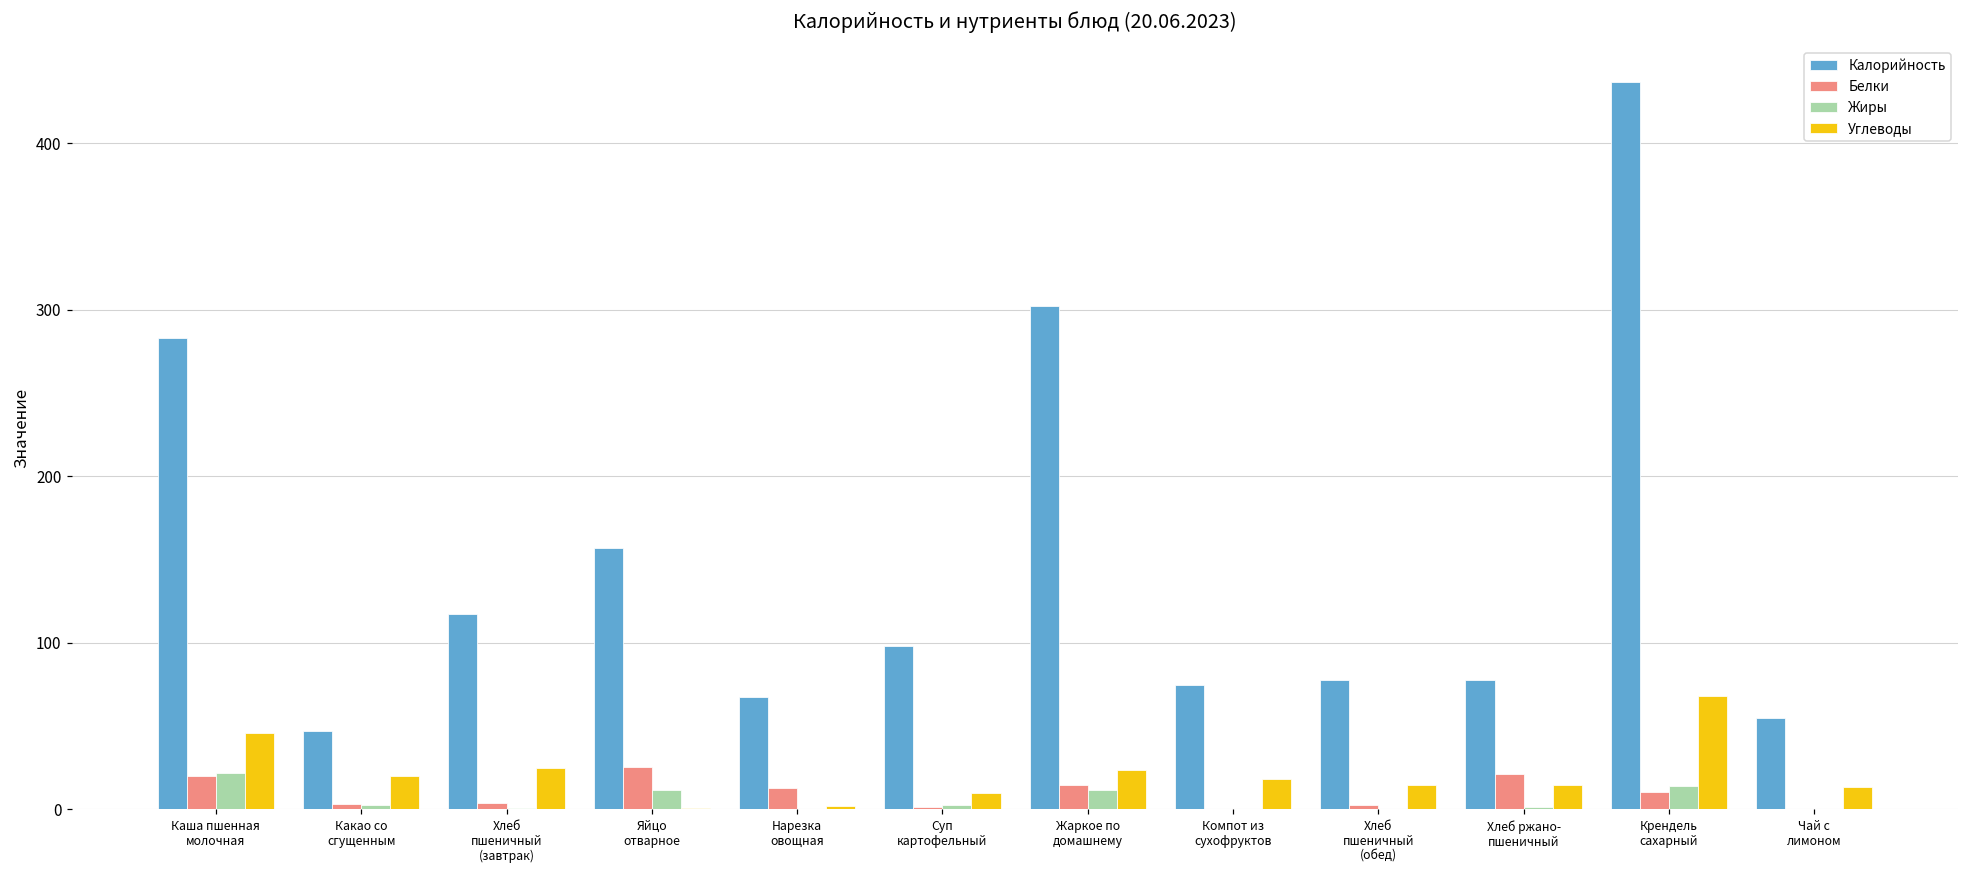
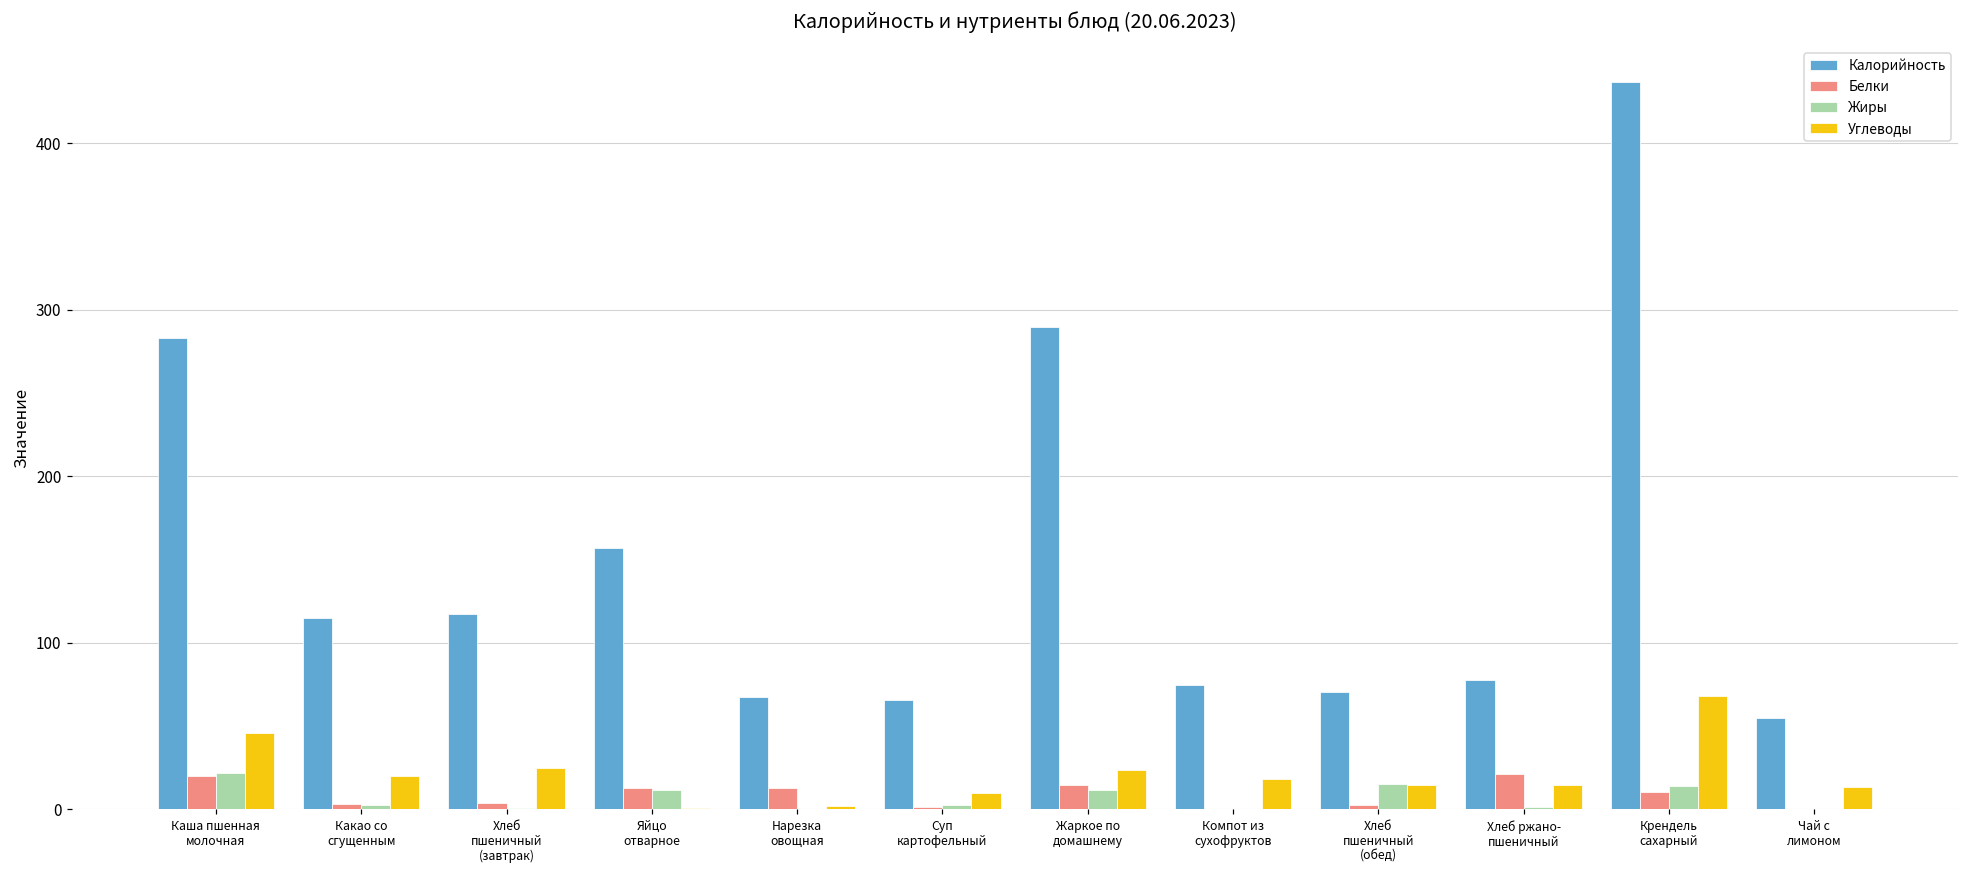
  {
    "Калорийность": {
      "Каша пшенная молочная": 283,
-     "Какао со сгущенным": 47,
+     "Какао со сгущенным": 115,
      "Хлеб пшеничный (завтрак)": 118,
      "Яйцо отварное": 157,
      "Нарезка овощная": 67,
-     "Суп картофельный": 98,
-     "Жаркое по домашнему": 302,
+     "Суп картофельный": 66,
+     "Жаркое по домашнему": 290,
      "Компот из сухофруктов": 75,
-     "Хлеб пшеничный (обед)": 77,
+     "Хлеб пшеничный (обед)": 71,
      "Хлеб ржано- пшеничный": 78,
      "Крендель сахарный": 437,
      "Чай с лимоном": 55
    },
    "Белки": {
      "Каша пшенная молочная": 20,
      "Какао со сгущенным": 3,
      "Хлеб пшеничный (завтрак)": 4,
-     "Яйцо отварное": 26,
+     "Яйцо отварное": 13,
      "Нарезка овощная": 13,
      "Жаркое по домашнему": 14,
      "Хлеб пшеничный (обед)": 2,
      "Хлеб ржано- пшеничный": 21,
      "Крендель сахарный": 11
    },
    "Жиры": {
      "Каша пшенная молочная": 22,
      "Какао со сгущенным": 3,
      "Яйцо отварное": 12,
      "Суп картофельный": 2,
      "Жаркое по домашнему": 11,
      "Компот из сухофруктов": 0,
-     "Хлеб пшеничный (обед)": 0,
+     "Хлеб пшеничный (обед)": 15,
      "Крендель сахарный": 14
    },
    "Углеводы": {
      "Каша пшенная молочная": 46,
      "Какао со сгущенным": 20,
      "Хлеб пшеничный (завтрак)": 25,
      "Нарезка овощная": 2,
      "Суп картофельный": 10,
      "Жаркое по домашнему": 23,
      "Компот из сухофруктов": 18,
      "Хлеб пшеничный (обед)": 15,
      "Хлеб ржано- пшеничный": 14,
      "Крендель сахарный": 68,
      "Чай с лимоном": 13
    }
  }
